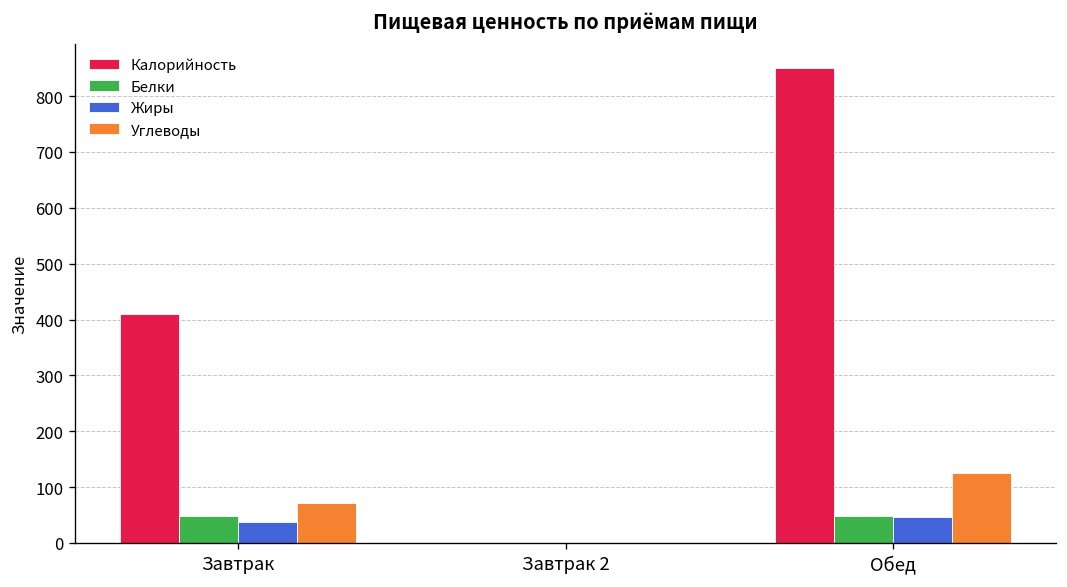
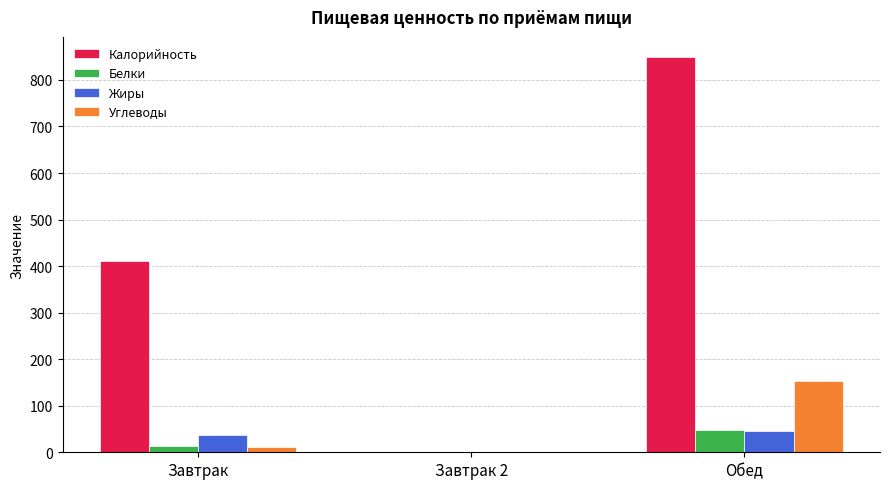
  {
    "Калорийность": {
      "Завтрак": 410,
      "Завтрак 2": 0,
      "Обед": 850
    },
    "Белки": {
-     "Завтрак": 50,
+     "Завтрак": 10,
      "Завтрак 2": 0,
      "Обед": 50
    },
    "Жиры": {
      "Завтрак": 40,
      "Завтрак 2": 0,
      "Обед": 50
    },
    "Углеводы": {
-     "Завтрак": 70,
+     "Завтрак": 10,
      "Завтрак 2": 0,
-     "Обед": 120
+     "Обед": 150
    }
  }
